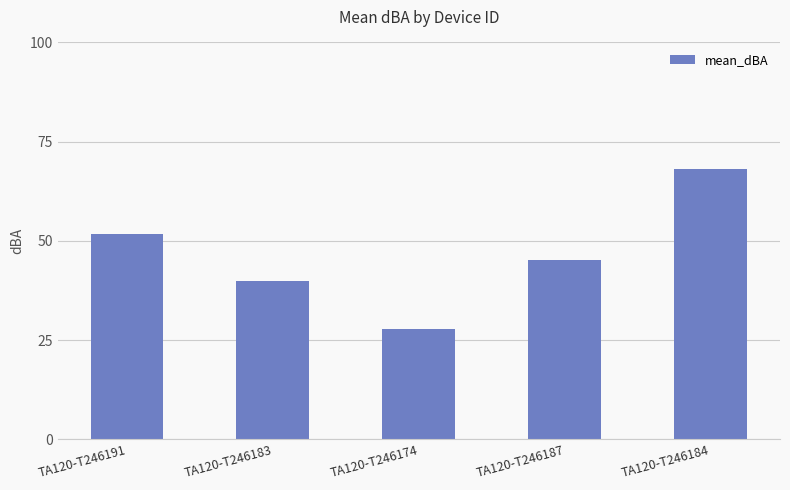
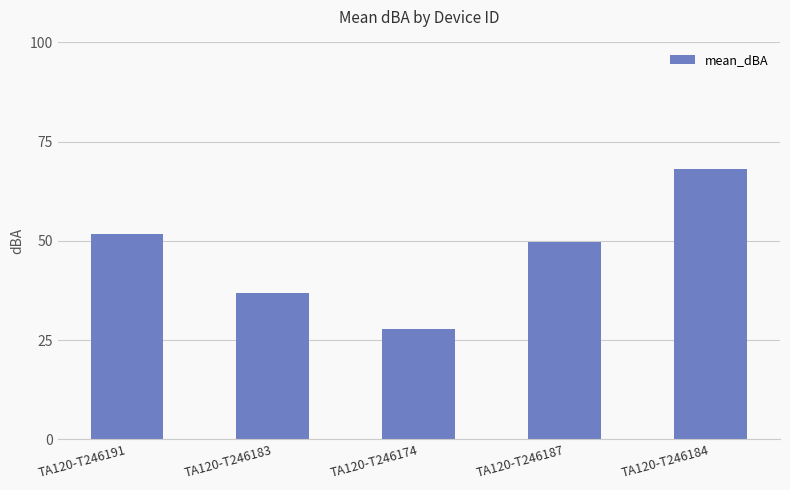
  {
    "TA120-T246191": 52,
-   "TA120-T246183": 40,
+   "TA120-T246183": 37,
    "TA120-T246174": 28,
-   "TA120-T246187": 45,
+   "TA120-T246187": 50,
    "TA120-T246184": 68
  }
